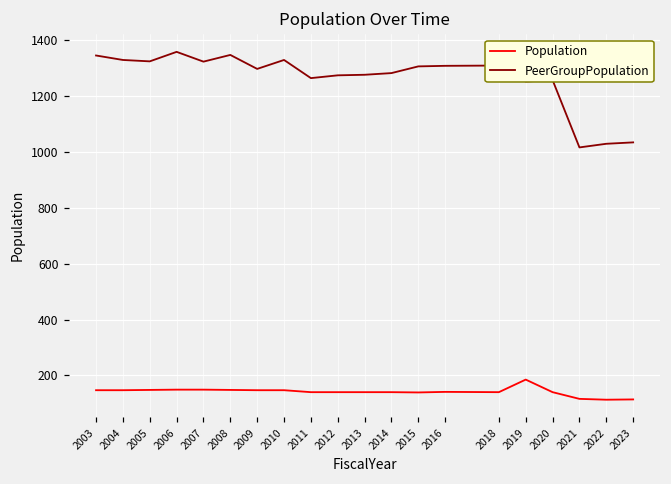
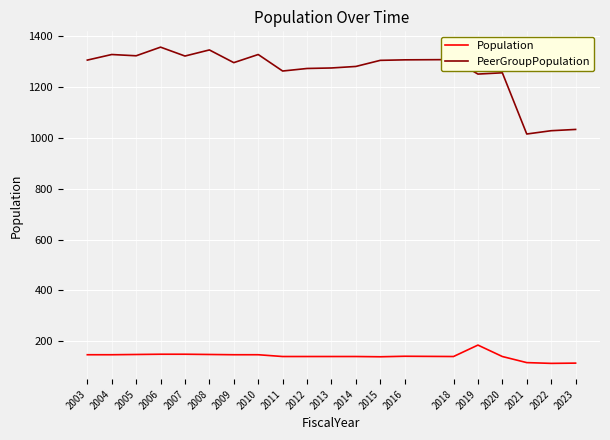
  {
    "Population": {
      "2003": 150,
      "2004": 150,
      "2005": 150,
      "2006": 150,
      "2007": 150,
      "2008": 150,
      "2009": 150,
      "2010": 150,
      "2011": 140,
      "2012": 140,
      "2013": 140,
      "2014": 140,
      "2015": 140,
      "2016": 140,
      "2018": 140,
      "2019": 190,
      "2020": 140,
      "2021": 120,
      "2022": 110,
      "2023": 110
    },
    "PeerGroupPopulation": {
-     "2003": 1350,
+     "2003": 1310,
      "2004": 1330,
      "2005": 1320,
      "2006": 1360,
      "2007": 1320,
      "2008": 1350,
      "2009": 1300,
      "2010": 1330,
      "2011": 1260,
      "2012": 1270,
      "2013": 1280,
      "2014": 1280,
      "2015": 1310,
      "2016": 1310,
      "2019": 1250,
      "2020": 1260,
      "2021": 1020,
      "2022": 1030,
      "2023": 1030
    }
  }
